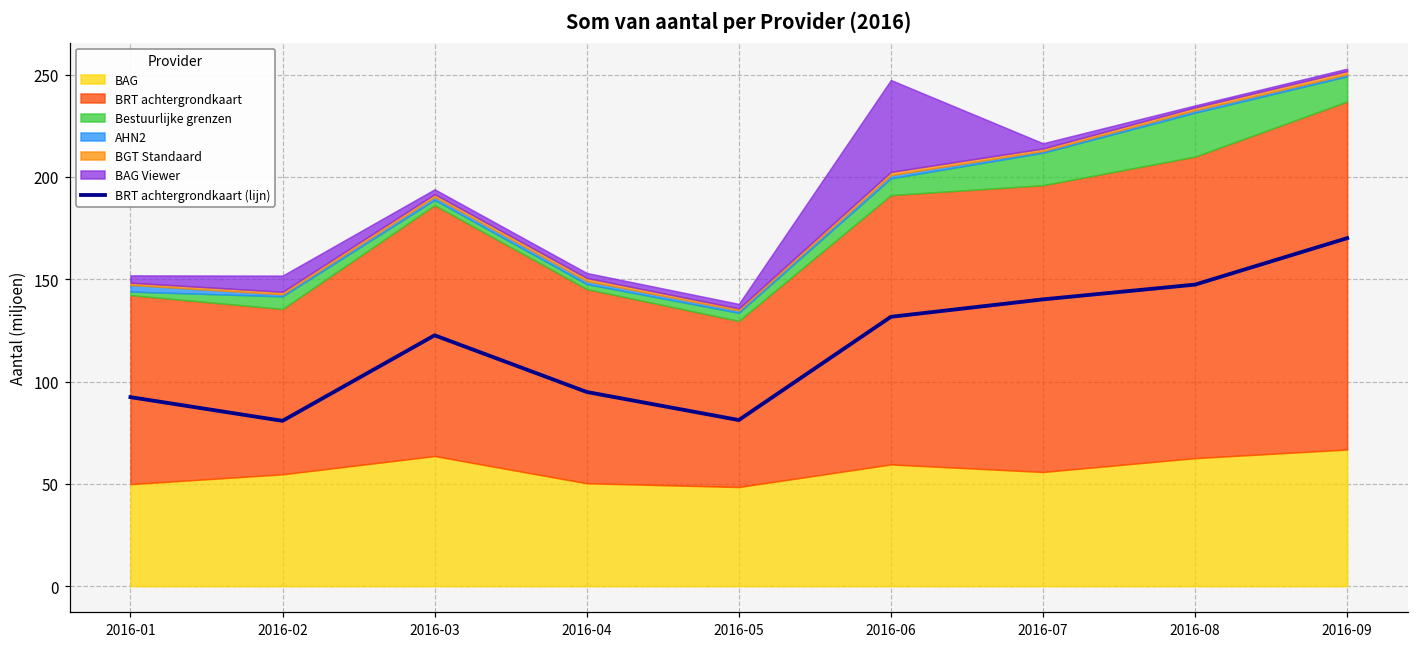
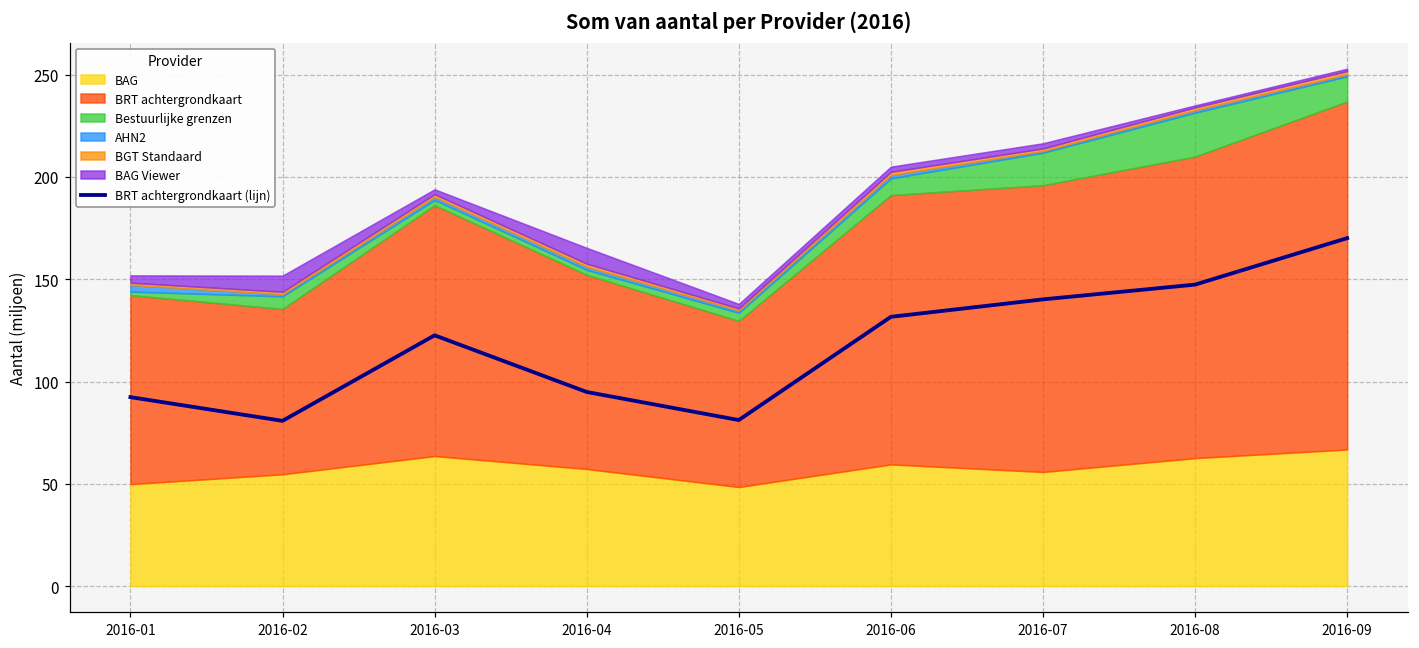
  {
    "BRT achtergrondkaart (lijn)": {
      "2016-01": 92,
      "2016-02": 81,
      "2016-03": 123,
      "2016-04": 95,
      "2016-05": 81,
      "2016-06": 132,
      "2016-07": 140,
      "2016-08": 147,
      "2016-09": 170
    },
    "BAG": {
      "2016-01": 50,
      "2016-02": 55,
      "2016-03": 64,
-     "2016-04": 50,
+     "2016-04": 57,
      "2016-05": 48,
      "2016-06": 59,
      "2016-07": 56,
      "2016-08": 63,
      "2016-09": 67
    },
    "BRT achtergrondkaart": {
      "2016-01": 92,
      "2016-02": 81,
      "2016-03": 123,
      "2016-04": 95,
      "2016-05": 81,
      "2016-06": 132,
      "2016-07": 140,
      "2016-08": 147,
      "2016-09": 170
    },
    "Bestuurlijke grenzen": {
      "2016-01": 2,
      "2016-03": 3,
      "2016-04": 2,
      "2016-06": 8
    },
    "AHN2": {
      "2016-04": 1,
      "2016-06": 2
    },
    "BGT Standaard": {
      "2016-04": 2,
      "2016-06": 2
    },
    "BAG Viewer": {
      "2016-01": 4,
      "2016-02": 8,
      "2016-03": 2,
-     "2016-04": 2,
+     "2016-04": 8,
      "2016-05": 2,
-     "2016-06": 45,
+     "2016-06": 3,
      "2016-07": 3
    }
  }
